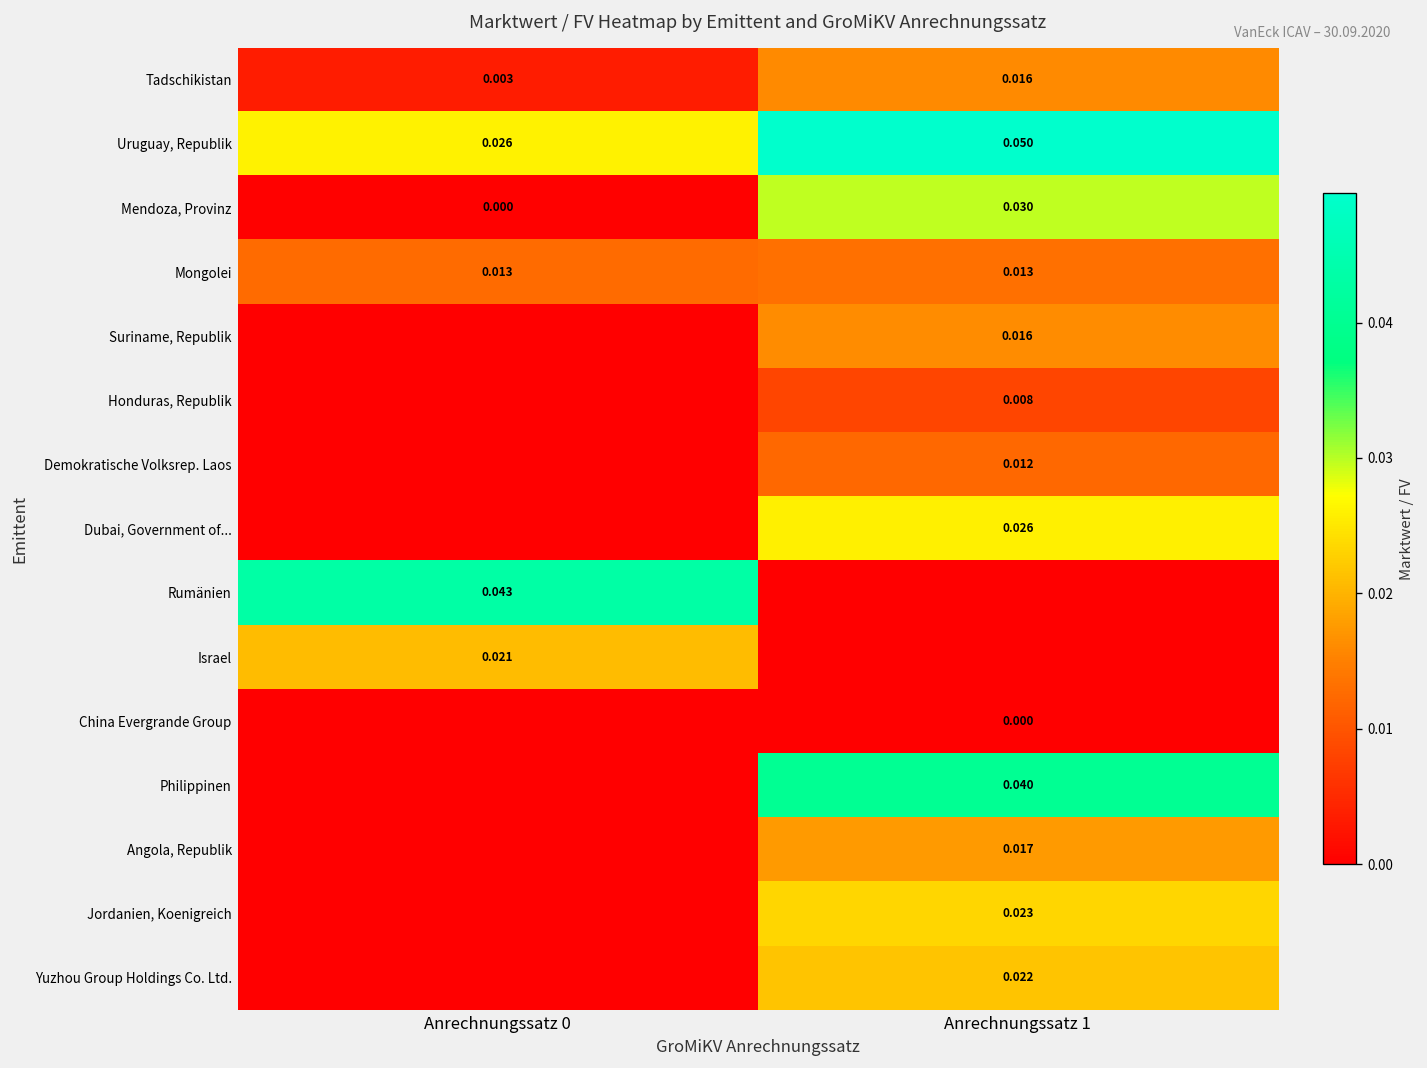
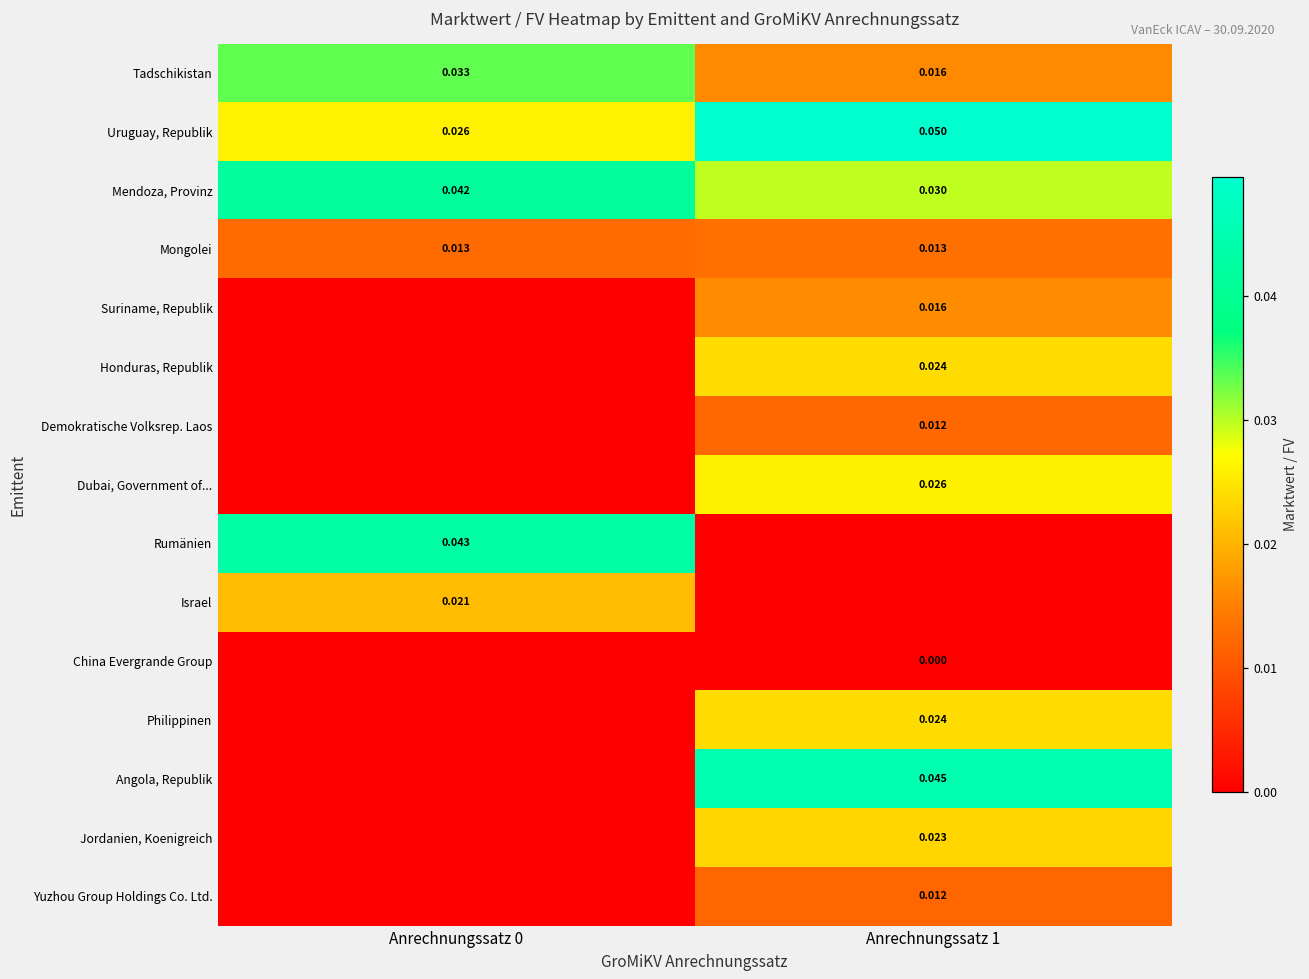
  {
    "Tadschikistan": {
-     "Anrechnungssatz 0": 0.003,
+     "Anrechnungssatz 0": 0.033,
      "Anrechnungssatz 1": 0.016
    },
    "Uruguay, Republik": {
      "Anrechnungssatz 0": 0.026,
      "Anrechnungssatz 1": 0.050
    },
    "Mendoza, Provinz": {
-     "Anrechnungssatz 0": 0.000,
+     "Anrechnungssatz 0": 0.042,
      "Anrechnungssatz 1": 0.030
    },
    "Mongolei": {
      "Anrechnungssatz 0": 0.013,
      "Anrechnungssatz 1": 0.013
    },
    "Suriname, Republik": {
      "Anrechnungssatz 1": 0.016
    },
    "Honduras, Republik": {
-     "Anrechnungssatz 1": 0.008
+     "Anrechnungssatz 1": 0.024
    },
    "Demokratische Volksrep. Laos": {
      "Anrechnungssatz 1": 0.012
    },
    "Dubai, Government of...": {
      "Anrechnungssatz 1": 0.026
    },
    "Rumänien": {
      "Anrechnungssatz 0": 0.043
    },
    "Israel": {
      "Anrechnungssatz 0": 0.021
    },
    "China Evergrande Group": {
      "Anrechnungssatz 1": 0.000
    },
    "Philippinen": {
-     "Anrechnungssatz 1": 0.040
+     "Anrechnungssatz 1": 0.024
    },
    "Angola, Republik": {
-     "Anrechnungssatz 1": 0.017
+     "Anrechnungssatz 1": 0.045
    },
    "Jordanien, Koenigreich": {
      "Anrechnungssatz 1": 0.023
    },
    "Yuzhou Group Holdings Co. Ltd.": {
-     "Anrechnungssatz 1": 0.022
+     "Anrechnungssatz 1": 0.012
    }
  }
